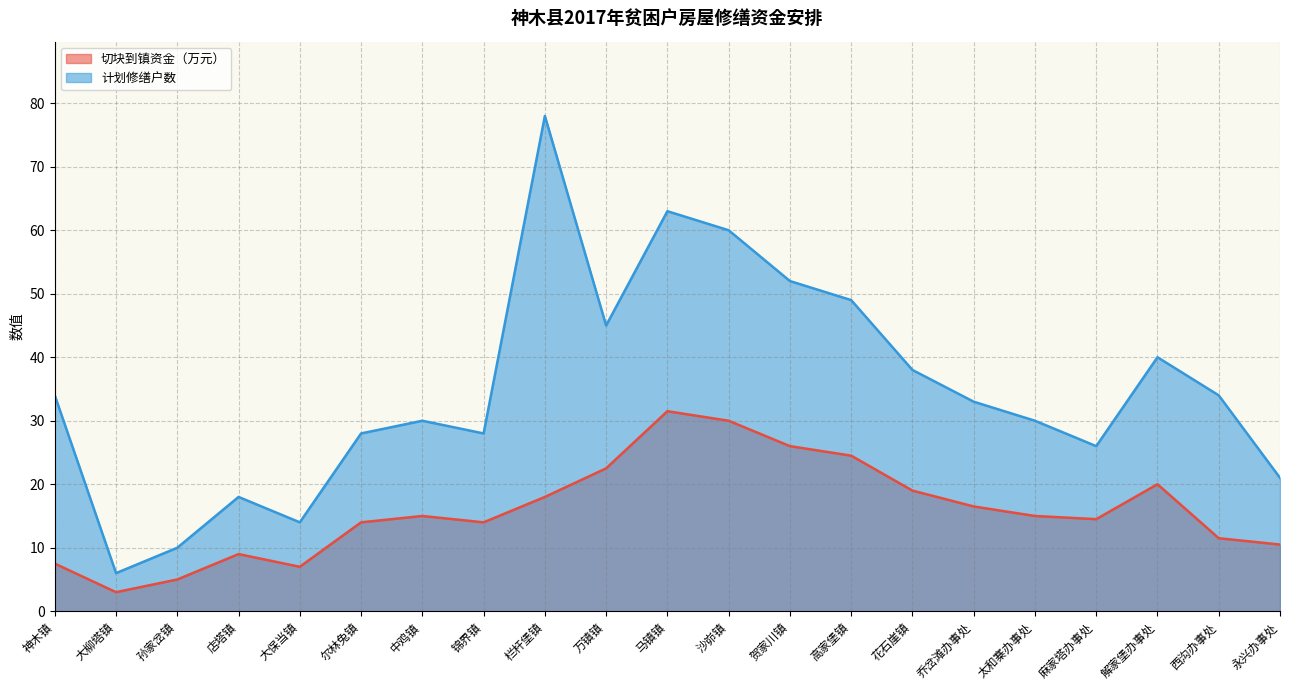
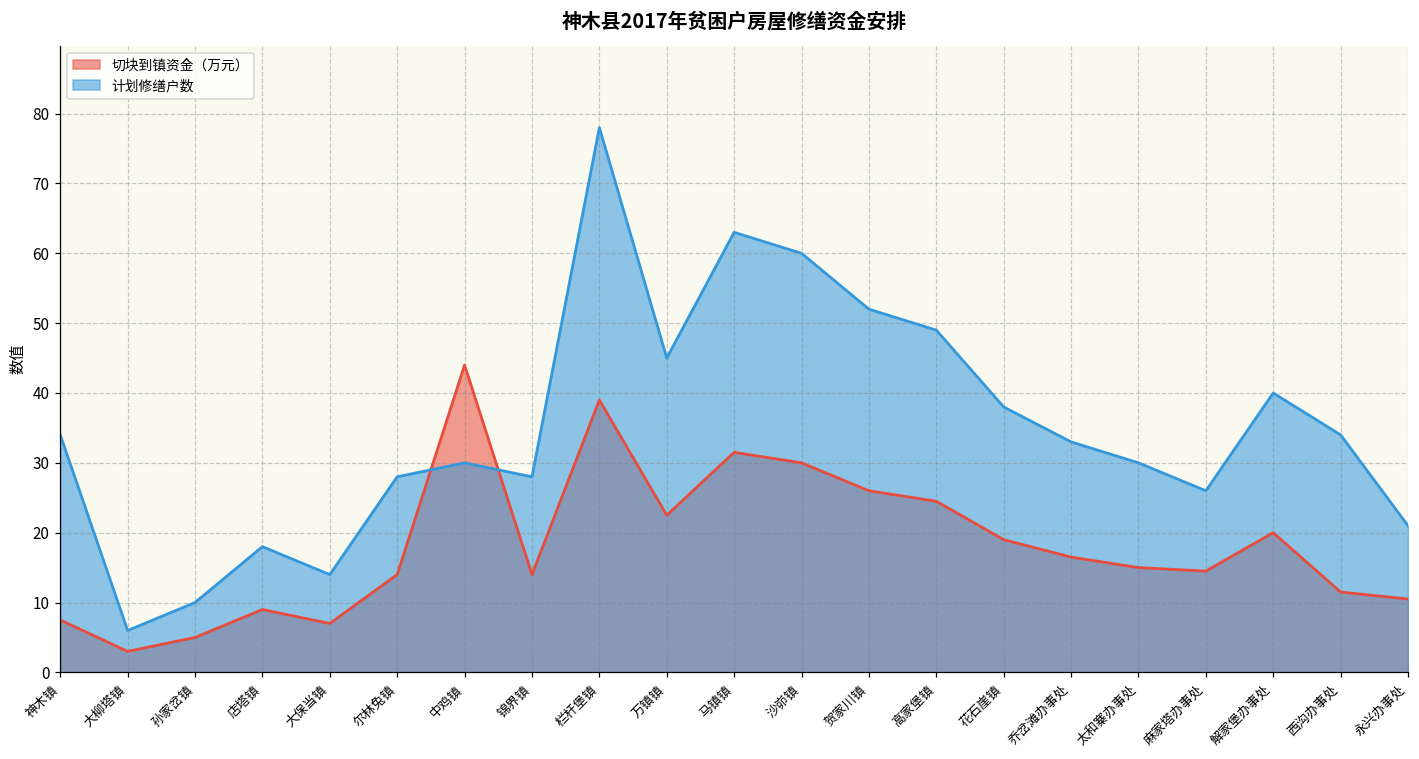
  {
    "切块到镇资金（万元）": {
      "神木镇": 8,
      "大柳塔镇": 3,
      "孙家岔镇": 5,
      "店塔镇": 9,
      "大保当镇": 7,
      "尔林兔镇": 14,
-     "中鸡镇": 15,
+     "中鸡镇": 44,
      "锦界镇": 14,
-     "栏杆堡镇": 18,
+     "栏杆堡镇": 39,
      "万镇镇": 23,
      "马镇镇": 32,
      "沙峁镇": 30,
      "贺家川镇": 26,
      "高家堡镇": 25,
      "花石崖镇": 19,
      "乔岔滩办事处": 17,
      "太和寨办事处": 15,
      "麻家塔办事处": 15,
      "解家堡办事处": 20,
      "西沟办事处": 12,
      "永兴办事处": 11
    },
    "计划修缮户数": {
      "神木镇": 34,
      "大柳塔镇": 6,
      "孙家岔镇": 10,
      "店塔镇": 18,
      "大保当镇": 14,
      "尔林兔镇": 28,
      "中鸡镇": 30,
      "锦界镇": 28,
      "栏杆堡镇": 78,
      "万镇镇": 45,
      "马镇镇": 63,
      "沙峁镇": 60,
      "贺家川镇": 52,
      "高家堡镇": 49,
      "花石崖镇": 38,
      "乔岔滩办事处": 33,
      "太和寨办事处": 30,
      "麻家塔办事处": 26,
      "解家堡办事处": 40,
      "西沟办事处": 34,
      "永兴办事处": 21
    }
  }
